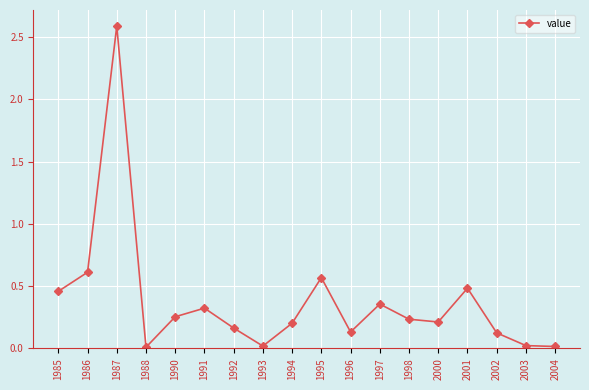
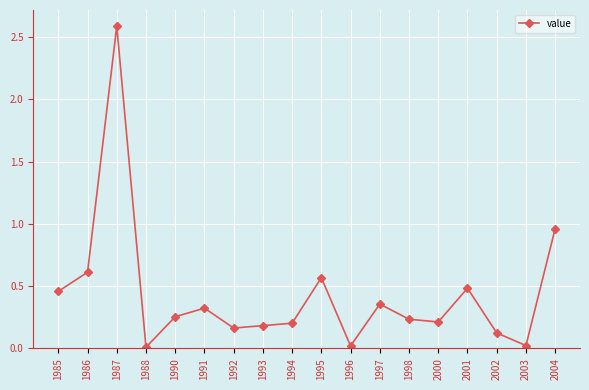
  {
    "1985": 0.46,
    "1986": 0.61,
    "1987": 2.59,
    "1988": 0.01,
    "1990": 0.25,
    "1991": 0.32,
    "1992": 0.16,
-   "1993": 0.02,
+   "1993": 0.18,
    "1994": 0.20,
    "1995": 0.57,
-   "1996": 0.13,
+   "1996": 0.02,
    "1997": 0.36,
    "1998": 0.23,
    "2000": 0.21,
    "2001": 0.48,
    "2002": 0.12,
    "2003": 0.02,
-   "2004": 0.02
+   "2004": 0.96
  }
